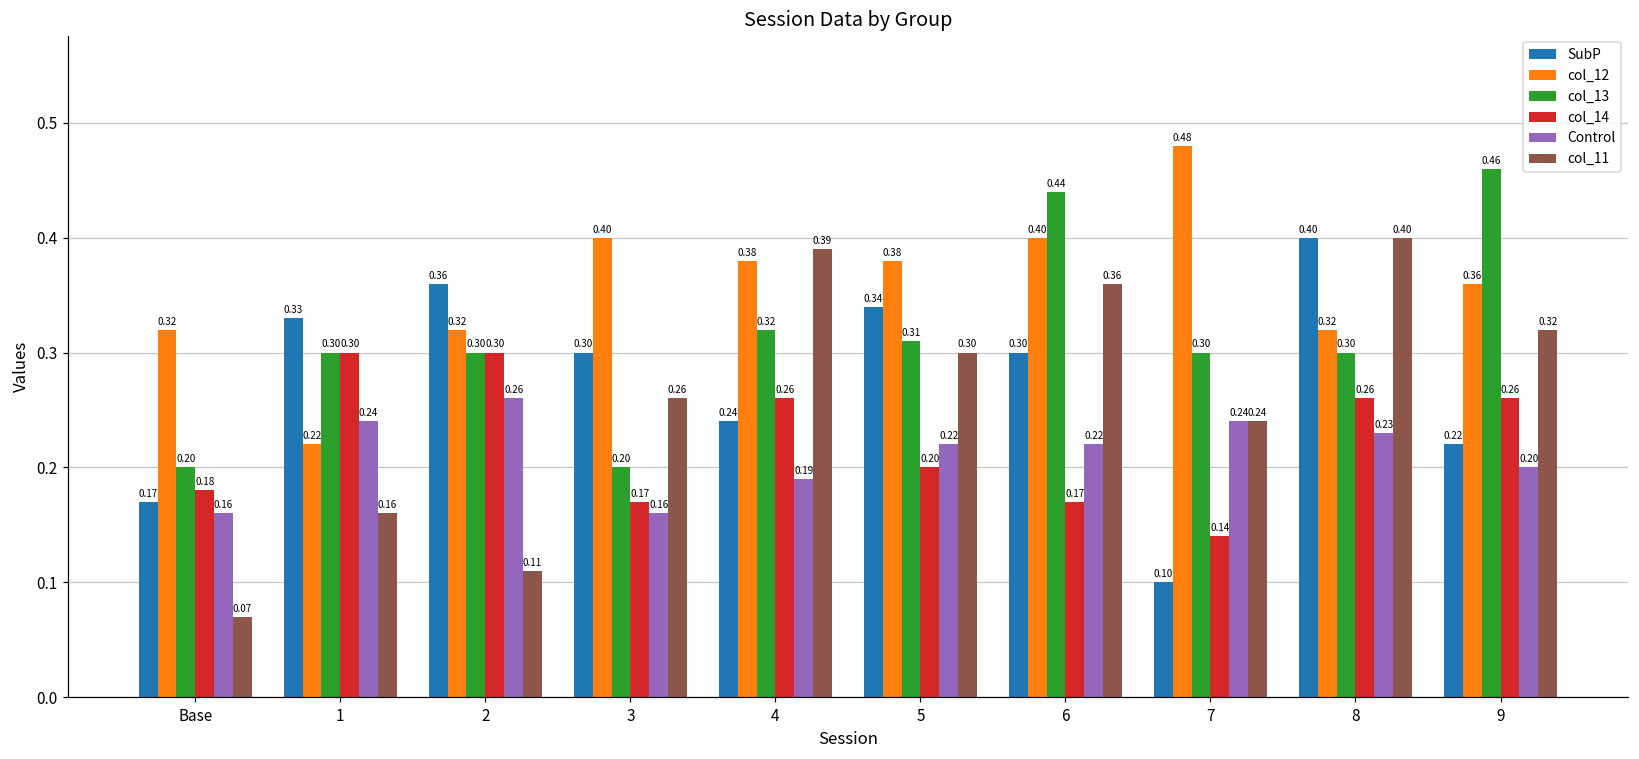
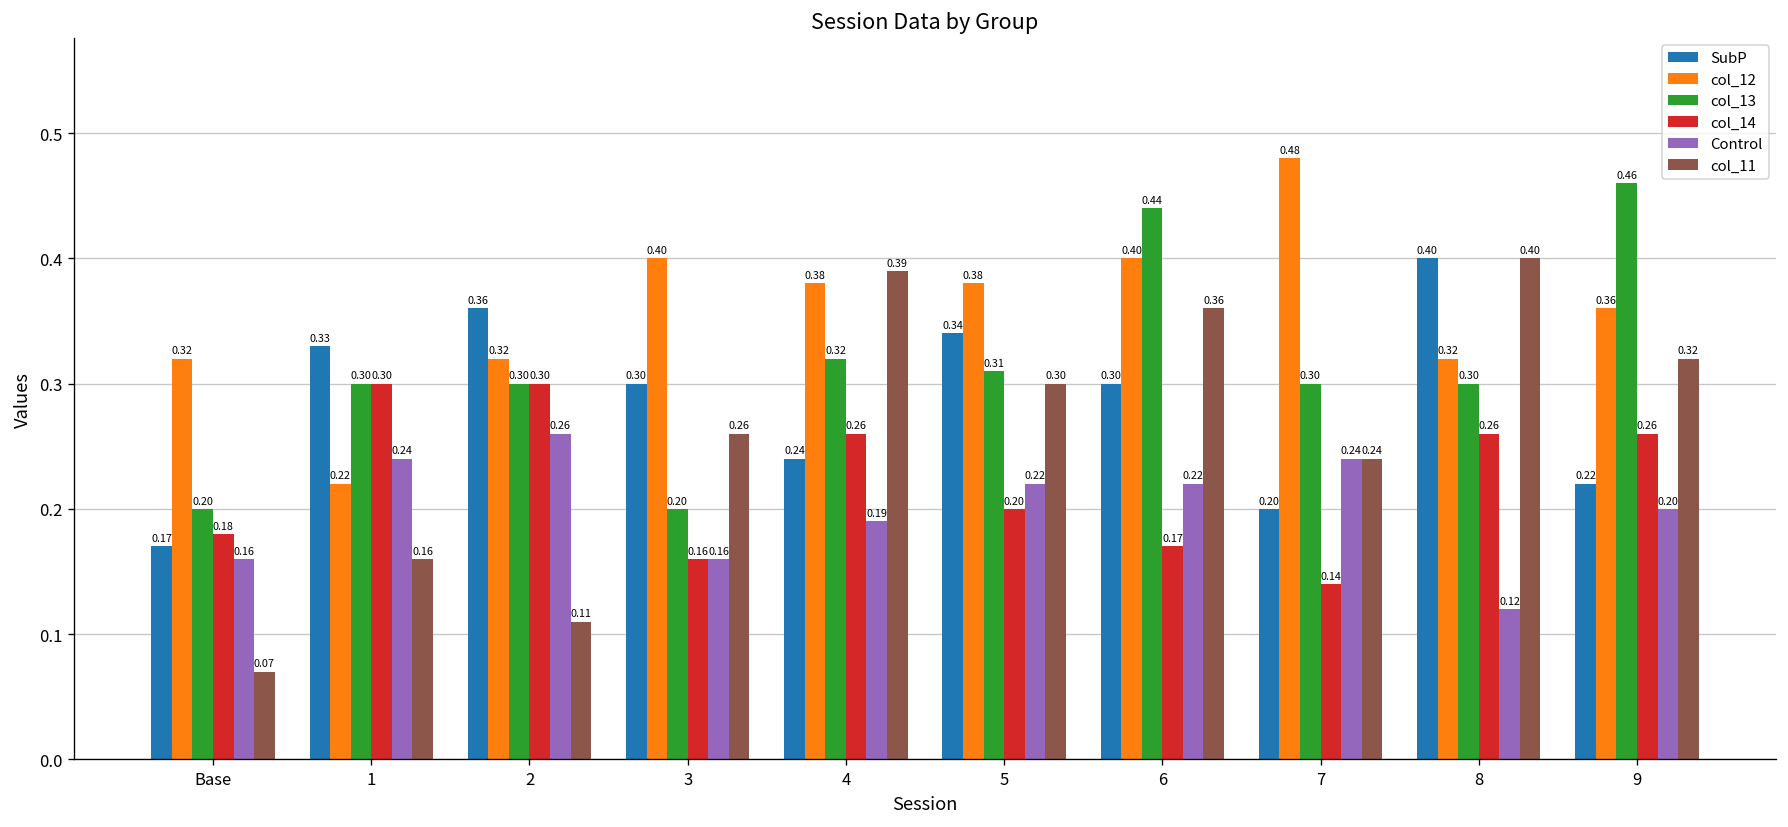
  {
    "SubP": {
      "Base": 0.17,
      "1": 0.33,
      "2": 0.36,
      "3": 0.30,
      "4": 0.24,
      "5": 0.34,
      "6": 0.30,
-     "7": 0.10,
+     "7": 0.20,
      "8": 0.40,
      "9": 0.22
    },
    "col_12": {
      "Base": 0.32,
      "1": 0.22,
      "2": 0.32,
      "3": 0.40,
      "4": 0.38,
      "5": 0.38,
      "6": 0.40,
      "7": 0.48,
      "8": 0.32,
      "9": 0.36
    },
    "col_13": {
      "Base": 0.20,
      "1": 0.30,
      "2": 0.30,
      "3": 0.20,
      "4": 0.32,
      "5": 0.31,
      "6": 0.44,
      "7": 0.30,
      "8": 0.30,
      "9": 0.46
    },
    "col_14": {
      "Base": 0.18,
      "1": 0.30,
      "2": 0.30,
-     "3": 0.17,
+     "3": 0.16,
      "4": 0.26,
      "5": 0.20,
      "6": 0.17,
      "7": 0.14,
      "8": 0.26,
      "9": 0.26
    },
    "Control": {
      "Base": 0.16,
      "1": 0.24,
      "2": 0.26,
      "3": 0.16,
      "4": 0.19,
      "5": 0.22,
      "6": 0.22,
      "7": 0.24,
-     "8": 0.23,
+     "8": 0.12,
      "9": 0.20
    },
    "col_11": {
      "Base": 0.07,
      "1": 0.16,
      "2": 0.11,
      "3": 0.26,
      "4": 0.39,
      "5": 0.30,
      "6": 0.36,
      "7": 0.24,
      "8": 0.40,
      "9": 0.32
    }
  }
